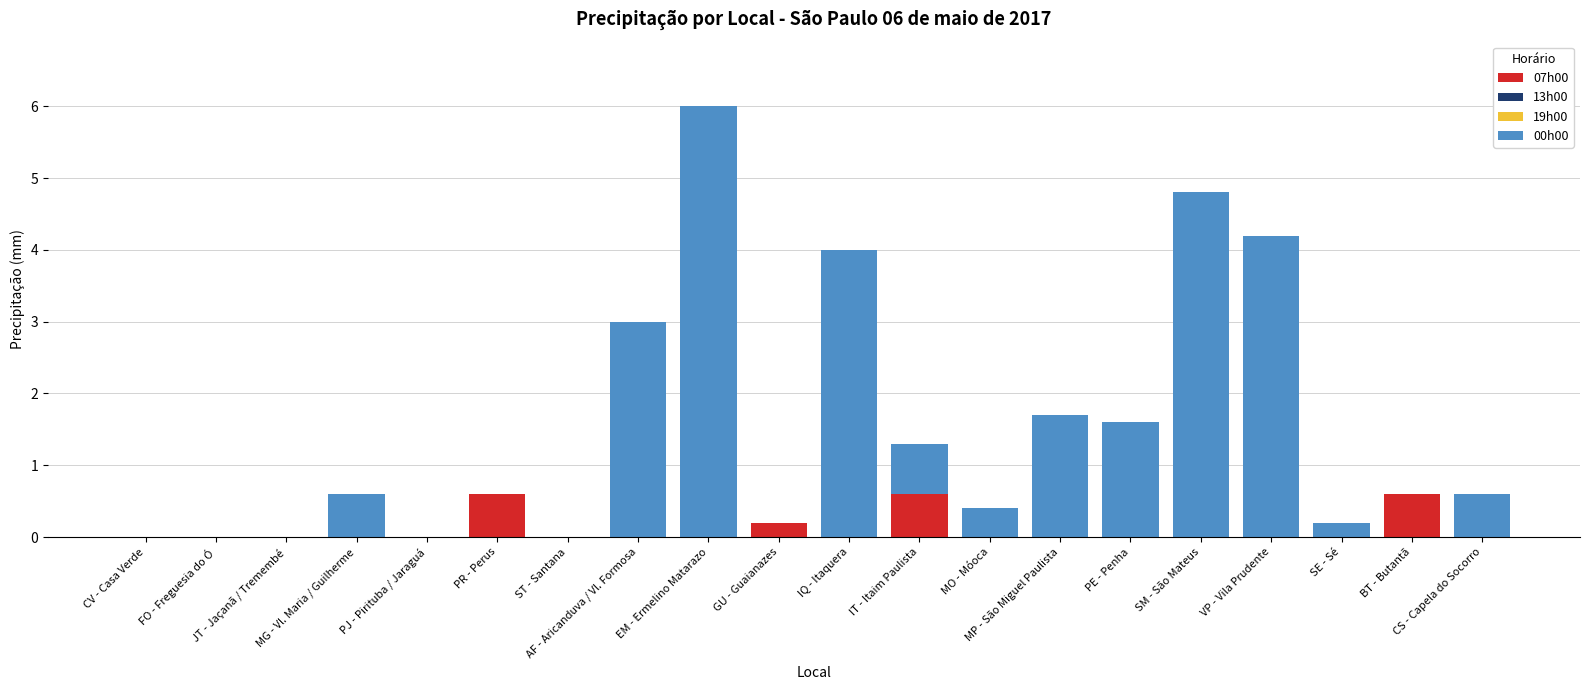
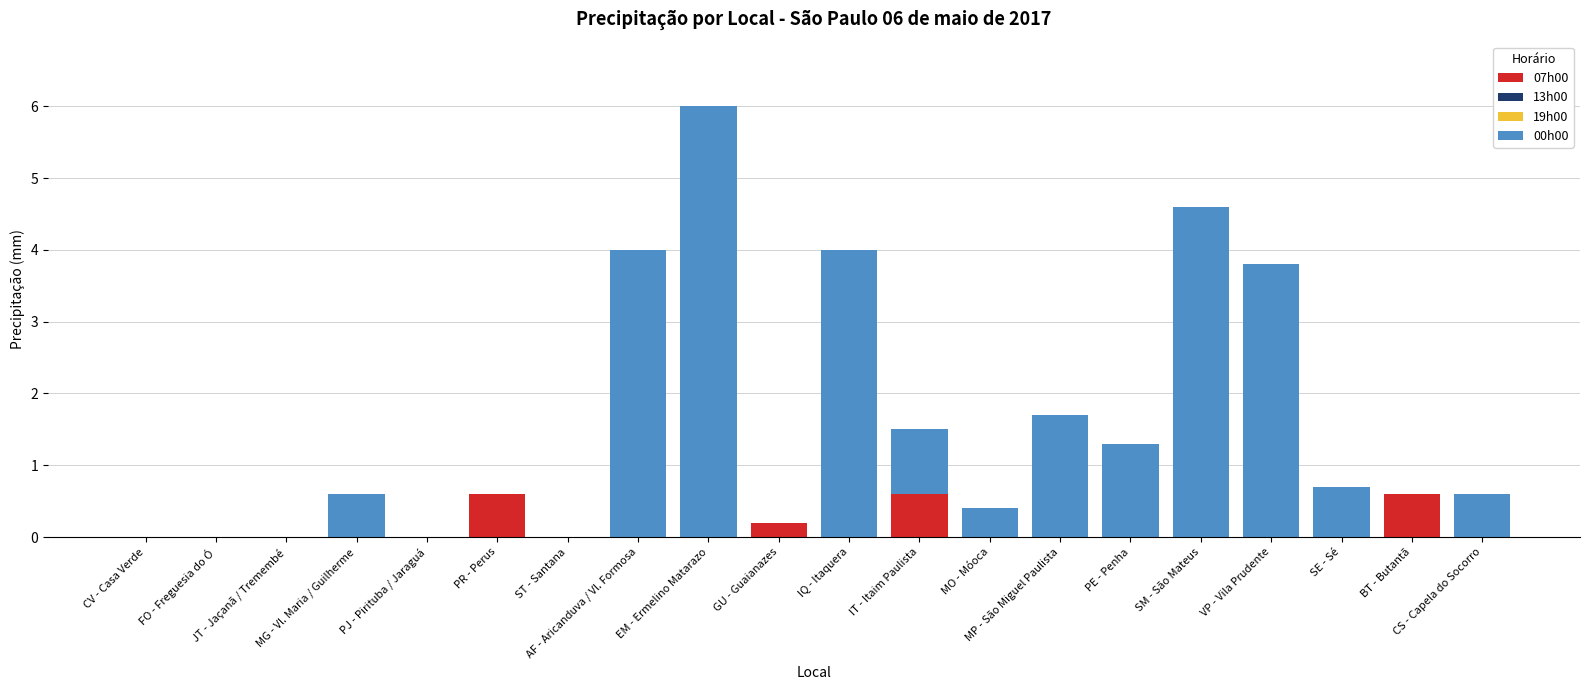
  {
    "19h00": {
      "CV - Casa Verde": 0.0,
      "FO - Freguesia do Ó": 0.0,
      "JT - Jaçanã / Tremembé": 0.0,
      "MG - Vl. Maria / Guilherme": 0.0,
      "PJ - Pirituba / Jaraguá": 0.0,
      "PR - Perus": 0.6,
      "ST - Santana": 0.0,
      "AF - Aricanduva / Vl. Formosa": 0.0,
      "EM - Ermelino Matarazo": 0.0,
      "GU - Guaianazes": 0.2,
      "IQ - Itaquera": 0.0,
      "IT - Itaim Paulista": 0.6,
      "MO - Móoca": 0.0,
      "MP - São Miguel Paulista": 0.0,
      "PE - Penha": 0.0,
      "SM - São Mateus": 0.0,
      "VP - Vila Prudente": 0.0,
      "SE - Sé": 0.0,
      "BT - Butantã": 0.6,
      "CS - Capela do Socorro": 0.0
    },
    "00h00": {
      "CV - Casa Verde": 0.0,
      "FO - Freguesia do Ó": 0.0,
      "JT - Jaçanã / Tremembé": 0.0,
      "MG - Vl. Maria / Guilherme": 0.6,
      "PJ - Pirituba / Jaraguá": 0.0,
      "PR - Perus": 0.0,
      "ST - Santana": 0.0,
-     "AF - Aricanduva / Vl. Formosa": 3,
+     "AF - Aricanduva / Vl. Formosa": 4,
      "EM - Ermelino Matarazo": 6.0,
      "GU - Guaianazes": 0.0,
      "IQ - Itaquera": 4.0,
-     "IT - Itaim Paulista": 0.7,
+     "IT - Itaim Paulista": 0.9,
      "MO - Móoca": 0.4,
      "MP - São Miguel Paulista": 1.7,
-     "PE - Penha": 1.6,
-     "SM - São Mateus": 4.8,
-     "VP - Vila Prudente": 4.2,
-     "SE - Sé": 0.2,
+     "PE - Penha": 1.3,
+     "SM - São Mateus": 4.6,
+     "VP - Vila Prudente": 3.8,
+     "SE - Sé": 0.7,
      "BT - Butantã": 0.0,
      "CS - Capela do Socorro": 0.6
    }
  }
